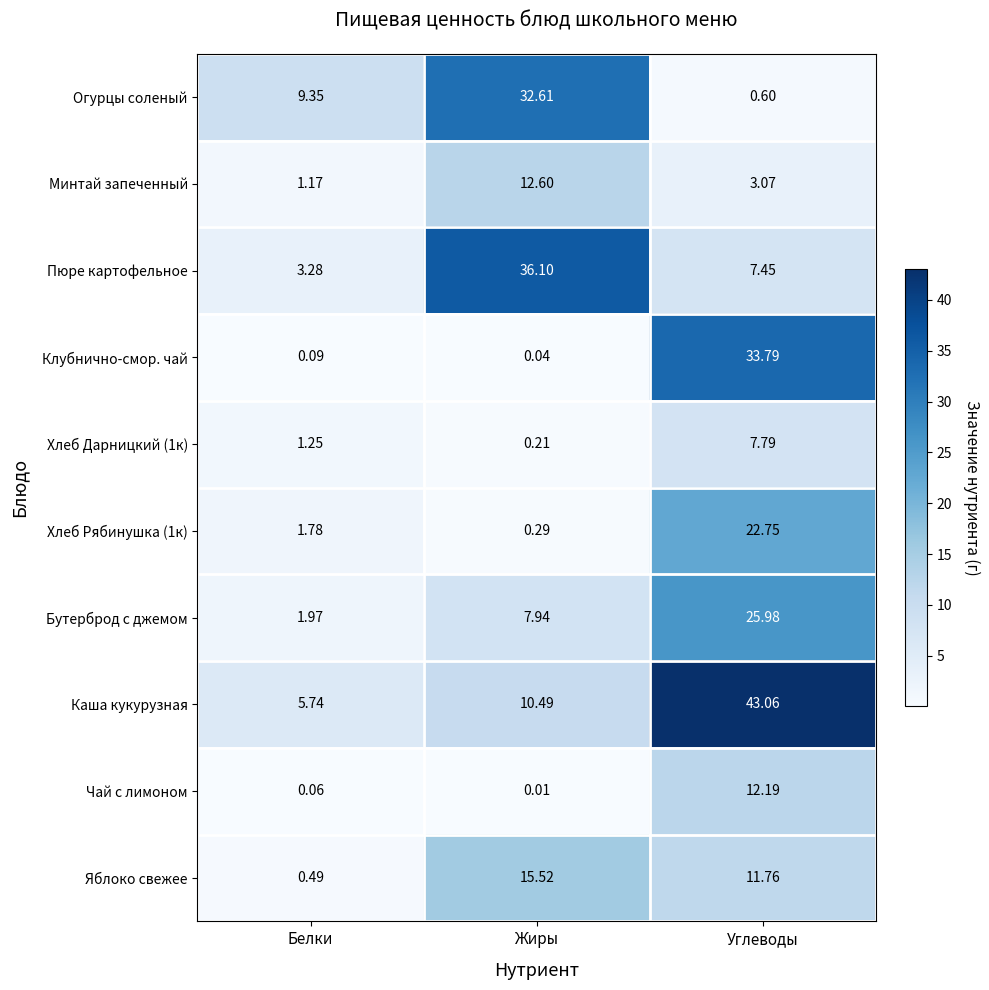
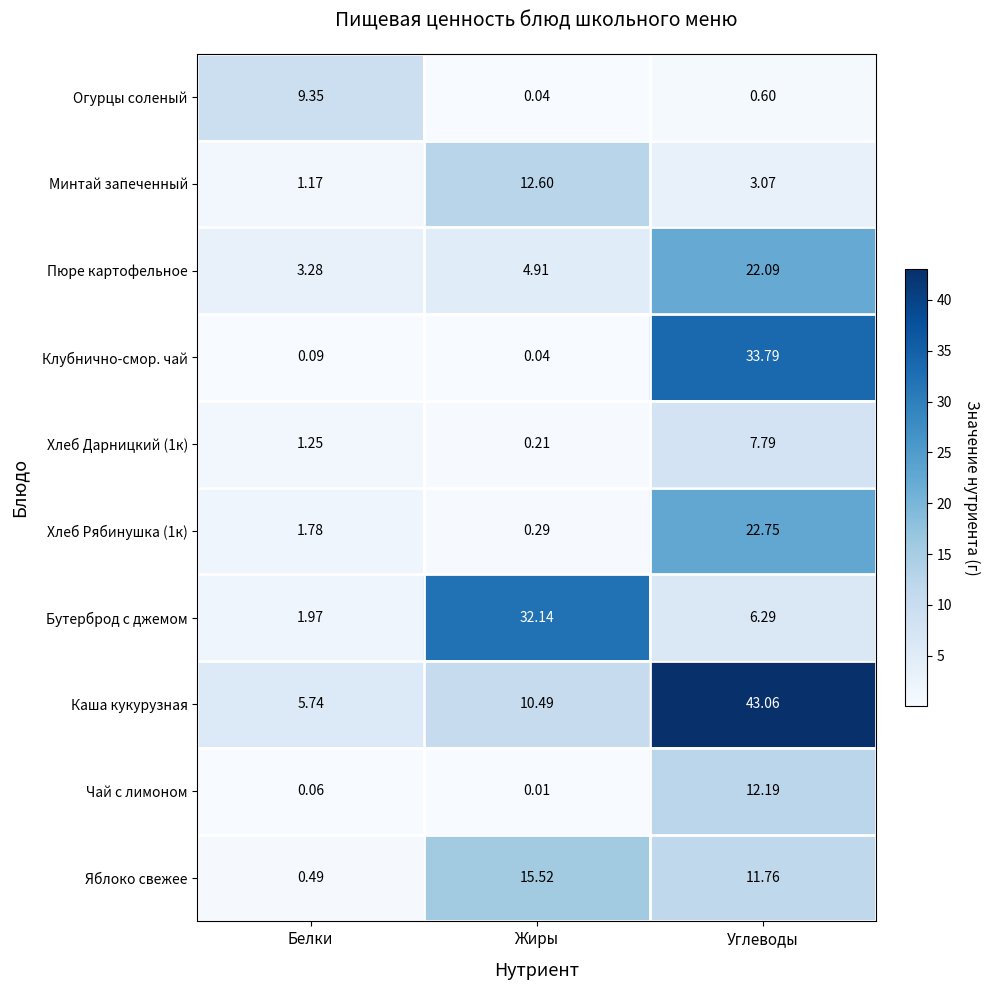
  {
    "Огурцы соленый": {
      "Белки": 9.35,
-     "Жиры": 32.61,
+     "Жиры": 0.04,
      "Углеводы": 0.60
    },
    "Минтай запеченный": {
      "Белки": 1.17,
      "Жиры": 12.60,
      "Углеводы": 3.07
    },
    "Пюре картофельное": {
      "Белки": 3.28,
-     "Жиры": 36.10,
-     "Углеводы": 7.45
+     "Жиры": 4.91,
+     "Углеводы": 22.09
    },
    "Клубнично-смор. чай": {
      "Белки": 0.09,
      "Жиры": 0.04,
      "Углеводы": 33.79
    },
    "Хлеб Дарницкий (1к)": {
      "Белки": 1.25,
      "Жиры": 0.21,
      "Углеводы": 7.79
    },
    "Хлеб Рябинушка (1к)": {
      "Белки": 1.78,
      "Жиры": 0.29,
      "Углеводы": 22.75
    },
    "Бутерброд с джемом": {
      "Белки": 1.97,
-     "Жиры": 7.94,
-     "Углеводы": 25.98
+     "Жиры": 32.14,
+     "Углеводы": 6.29
    },
    "Каша кукурузная": {
      "Белки": 5.74,
      "Жиры": 10.49,
      "Углеводы": 43.06
    },
    "Чай с лимоном": {
      "Белки": 0.06,
      "Жиры": 0.01,
      "Углеводы": 12.19
    },
    "Яблоко свежее": {
      "Белки": 0.49,
      "Жиры": 15.52,
      "Углеводы": 11.76
    }
  }
